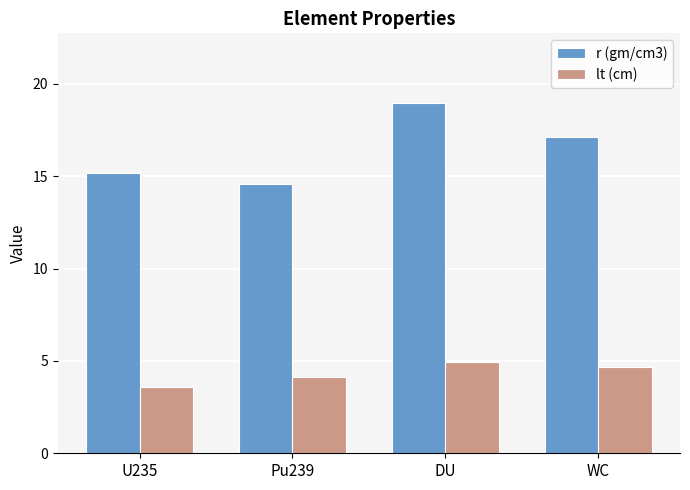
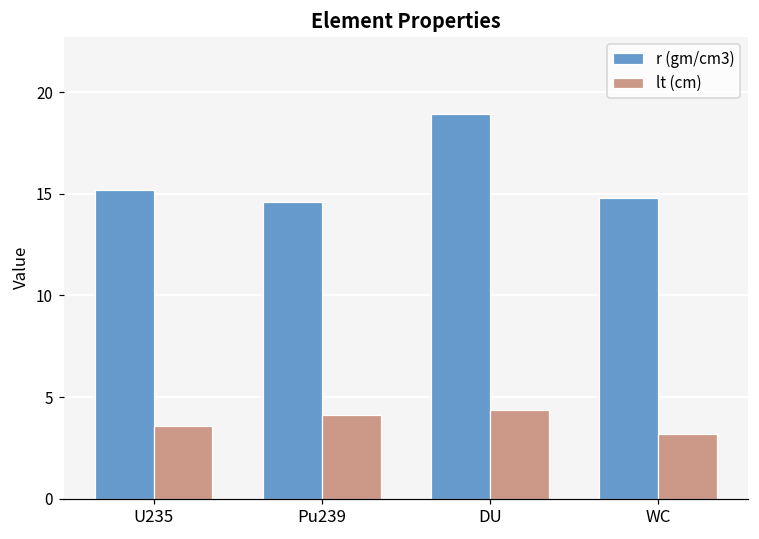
  {
    "r (gm/cm3)": {
      "U235": 15.2,
      "Pu239": 14.6,
      "DU": 19.0,
-     "WC": 17.1
+     "WC": 14.8
    },
    "lt (cm)": {
      "U235": 3.6,
      "Pu239": 4.1,
-     "DU": 4.9,
-     "WC": 4.7
+     "DU": 4.3,
+     "WC": 3.2
    }
  }
